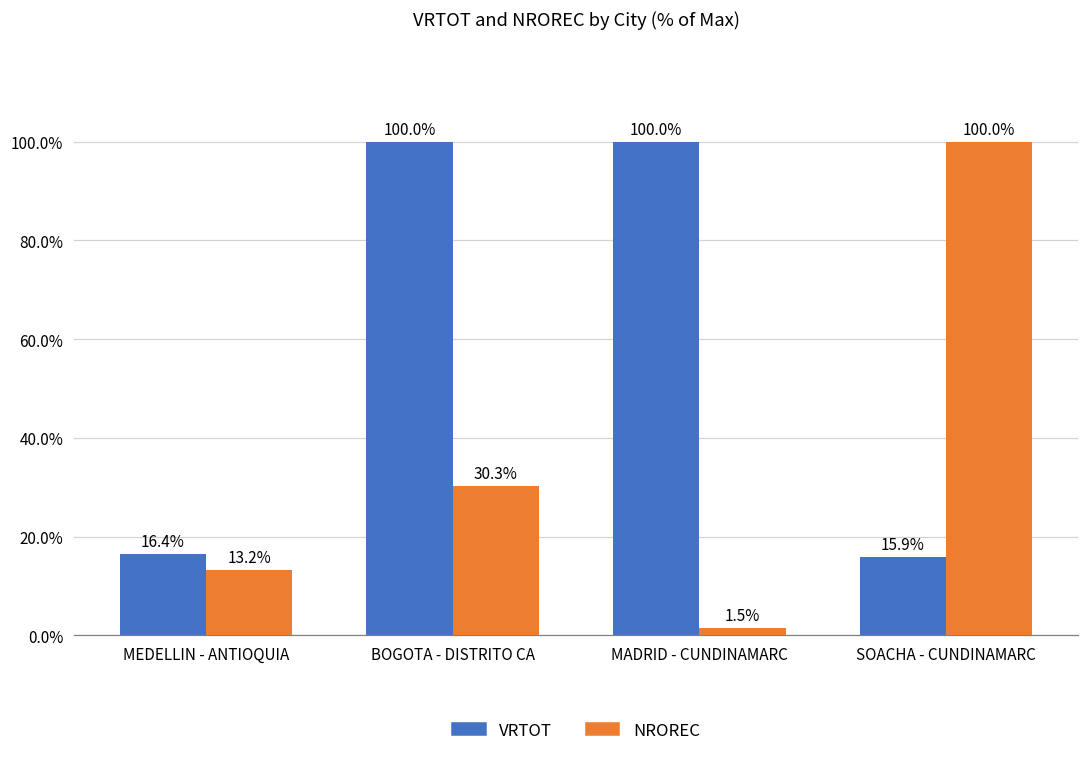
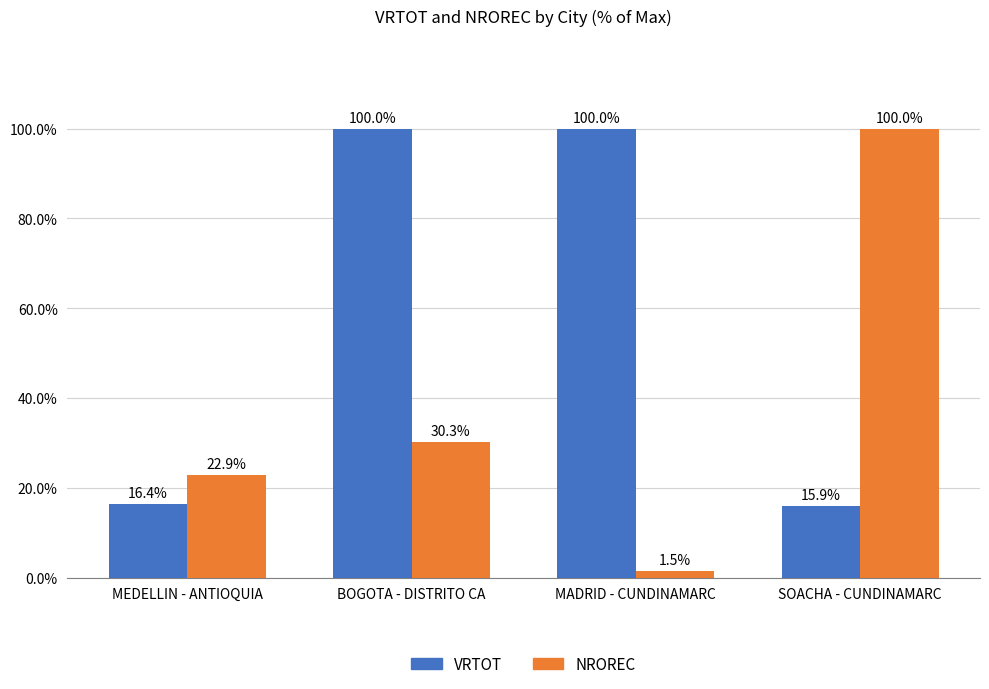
  {
    "VRTOT": {
      "MEDELLIN - ANTIOQUIA": "16.4%",
      "BOGOTA - DISTRITO CA": "100.0%",
      "MADRID - CUNDINAMARC": "100.0%",
      "SOACHA - CUNDINAMARC": "15.9%"
    },
    "NROREC": {
-     "MEDELLIN - ANTIOQUIA": "13.2%",
+     "MEDELLIN - ANTIOQUIA": "22.9%",
      "BOGOTA - DISTRITO CA": "30.3%",
      "MADRID - CUNDINAMARC": "1.5%",
      "SOACHA - CUNDINAMARC": "100.0%"
    }
  }
